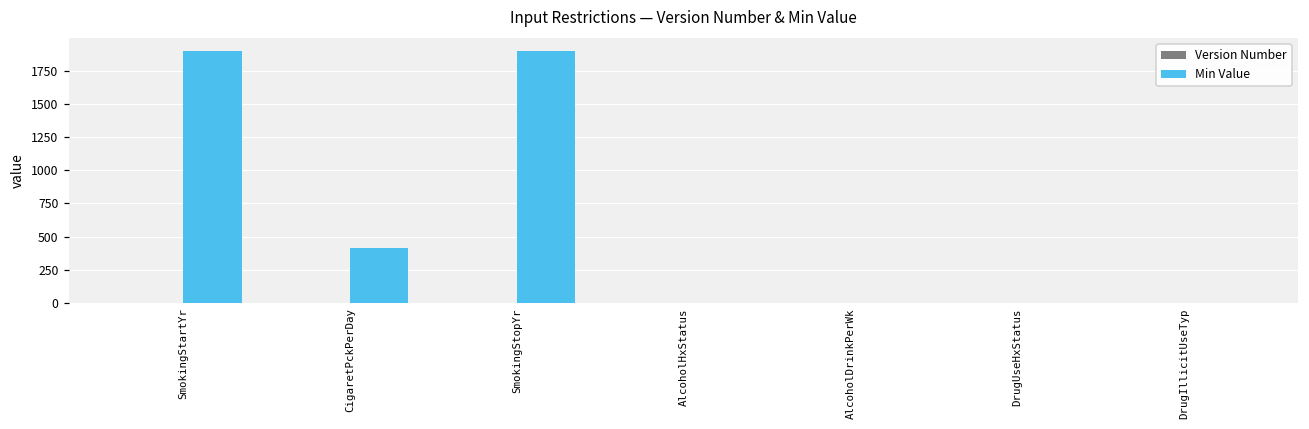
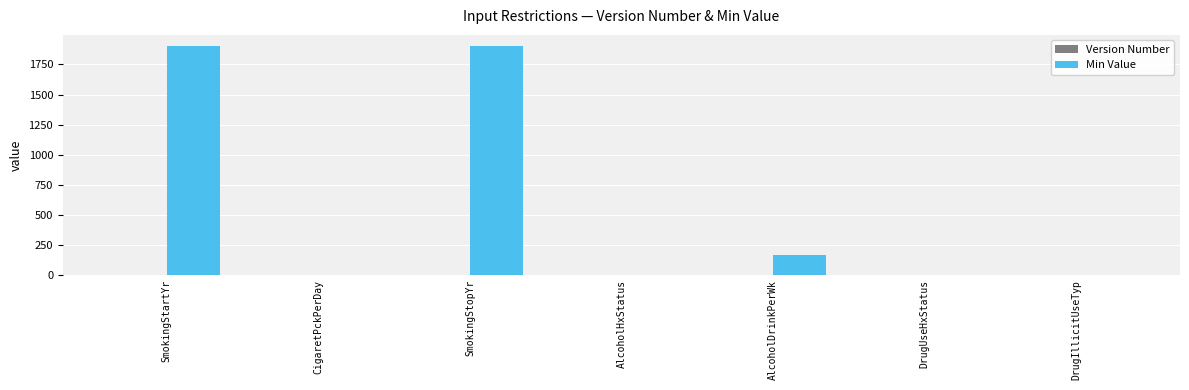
  {
    "Min Value": {
      "SmokingStartYr": 1900,
-     "CigaretPckPerDay": 420,
+     "CigaretPckPerDay": 0,
      "SmokingStopYr": 1900,
      "AlcoholHxStatus": 0,
-     "AlcoholDrinkPerWk": 0,
+     "AlcoholDrinkPerWk": 170,
      "DrugUseHxStatus": 0,
      "DrugIllicitUseTyp": 0
    }
  }
